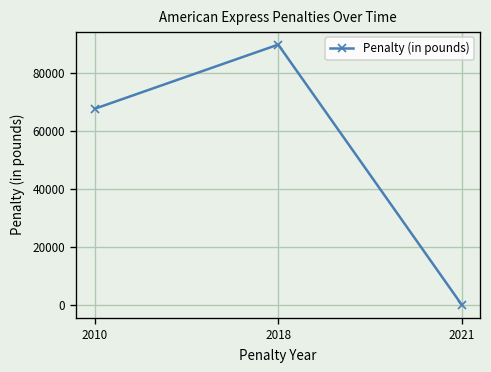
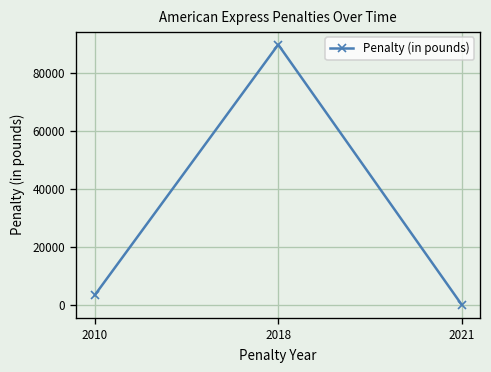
  {
-   "2010": 68000,
+   "2010": 3000,
    "2018": 90000,
    "2021": 0
  }
